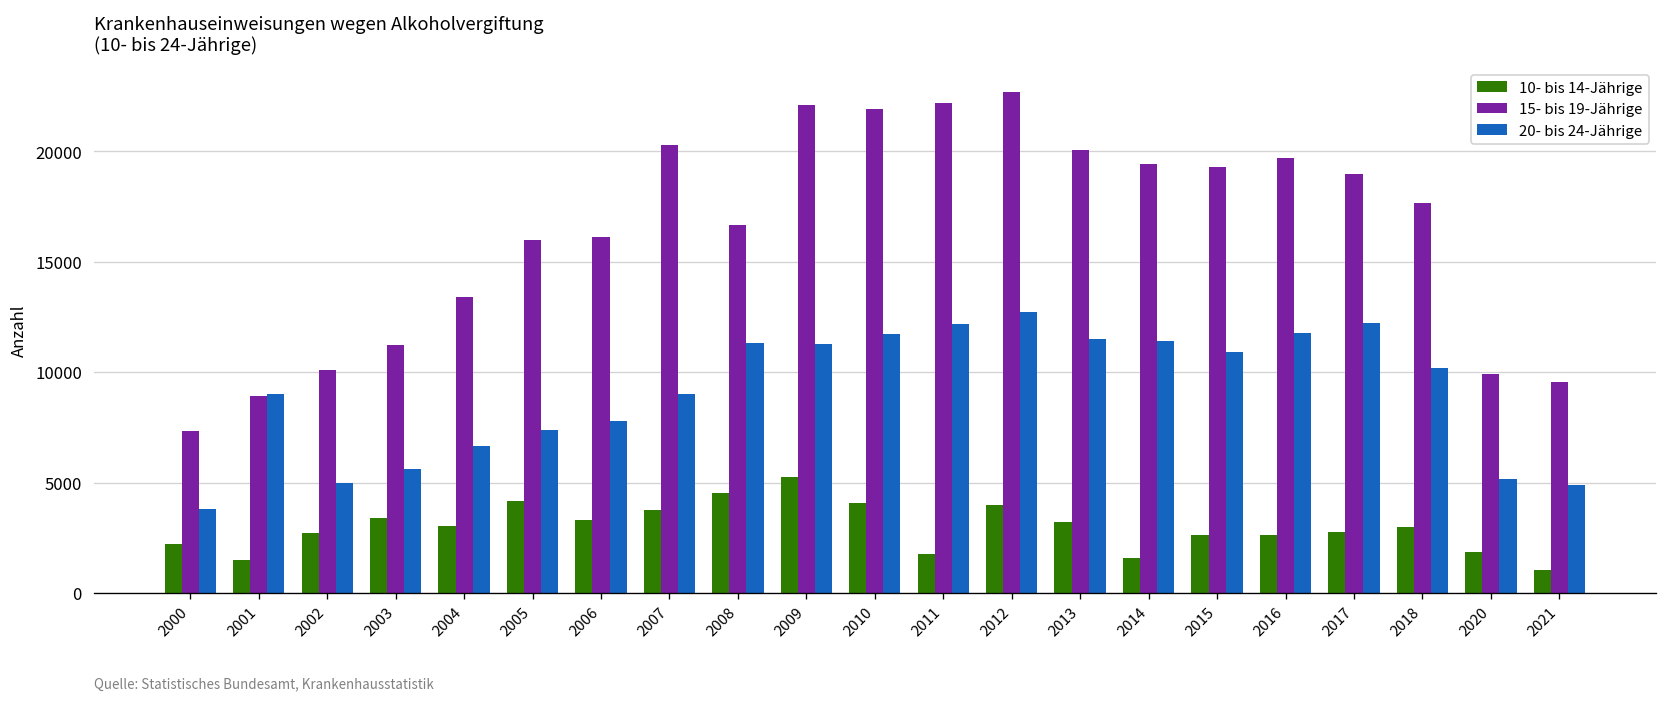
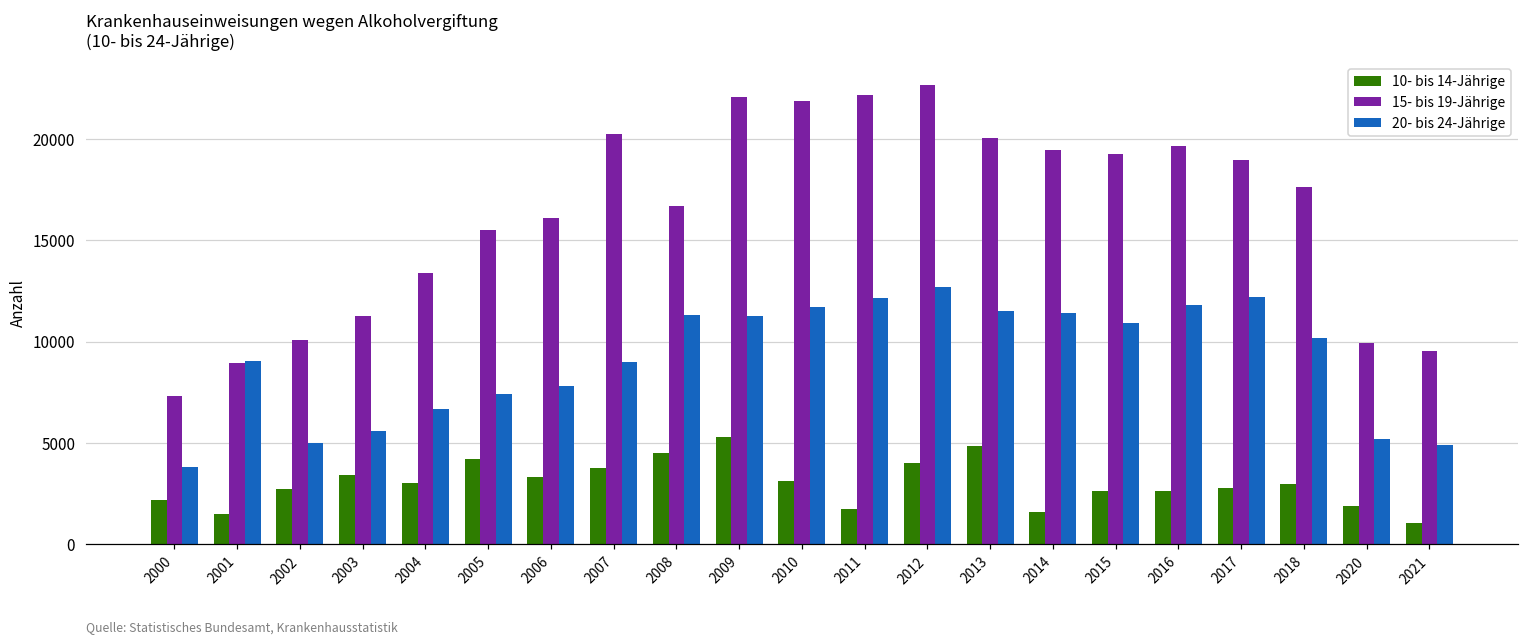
  {
    "10- bis 14-Jährige": {
      "2000": 2200,
      "2001": 1500,
      "2002": 2700,
      "2003": 3400,
      "2004": 3000,
      "2005": 4200,
      "2006": 3300,
      "2007": 3800,
      "2008": 4500,
      "2009": 5300,
-     "2010": 4100,
+     "2010": 3100,
      "2011": 1700,
      "2012": 4000,
-     "2013": 3200,
+     "2013": 4900,
      "2014": 1600,
      "2015": 2600,
      "2016": 2600,
      "2017": 2800,
      "2018": 3000,
      "2020": 1900,
      "2021": 1100
    },
    "15- bis 19-Jährige": {
      "2000": 7300,
      "2001": 8900,
      "2002": 10100,
      "2003": 11200,
      "2004": 13400,
-     "2005": 16000,
+     "2005": 15500,
      "2006": 16100,
      "2007": 20300,
      "2008": 16700,
      "2009": 22100,
      "2010": 21900,
      "2011": 22200,
      "2012": 22700,
      "2013": 20000,
      "2014": 19400,
      "2015": 19300,
      "2016": 19700,
      "2017": 19000,
      "2018": 17700,
      "2020": 9900,
      "2021": 9500
    },
    "20- bis 24-Jährige": {
      "2000": 3800,
      "2001": 9000,
      "2002": 5000,
      "2003": 5600,
      "2004": 6700,
      "2005": 7400,
      "2006": 7800,
      "2007": 9000,
      "2008": 11300,
      "2009": 11300,
      "2010": 11700,
      "2011": 12200,
      "2012": 12700,
      "2013": 11500,
      "2014": 11400,
      "2015": 10900,
      "2016": 11800,
      "2017": 12200,
      "2018": 10200,
      "2020": 5200,
      "2021": 4900
    }
  }
